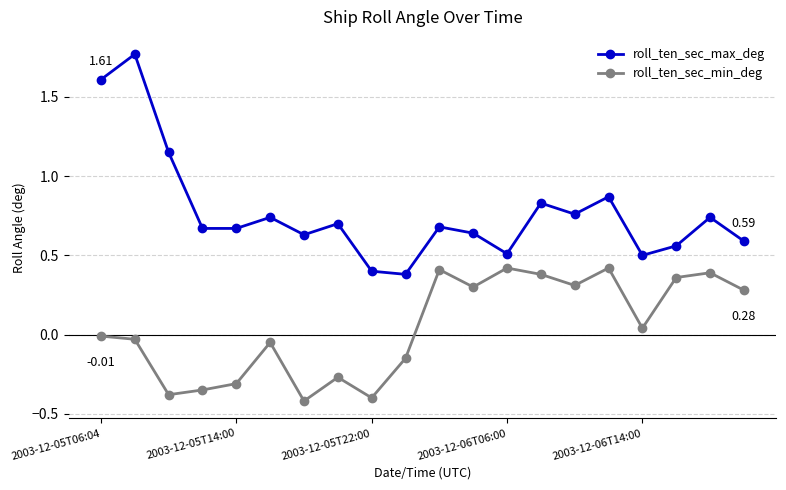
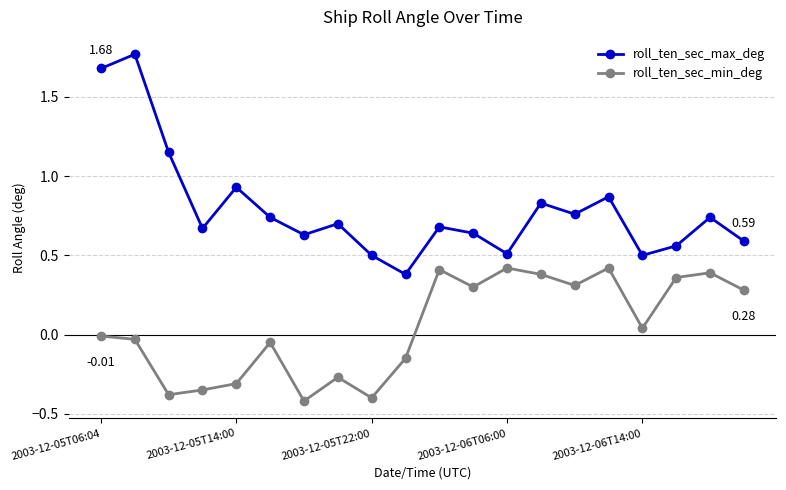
  {
    "roll_ten_sec_max_deg": {
-     "2003-12-05T06:04": 1.61,
-     "2003-12-05T14:00": 0.67,
-     "2003-12-05T22:00": 0.4
+     "2003-12-05T06:04": 1.68,
+     "2003-12-05T14:00": 0.93,
+     "2003-12-05T22:00": 0.5
    },
    "roll_ten_sec_min_deg": {
      "2003-12-05T06:04": -0.01
    }
  }
